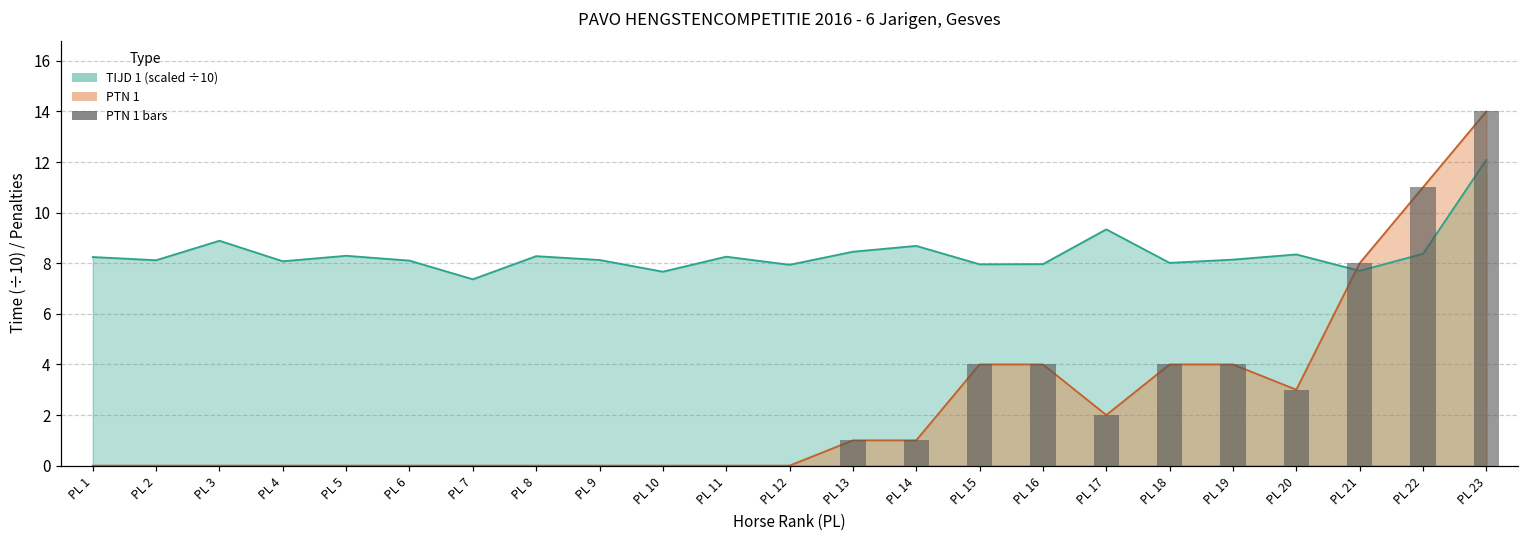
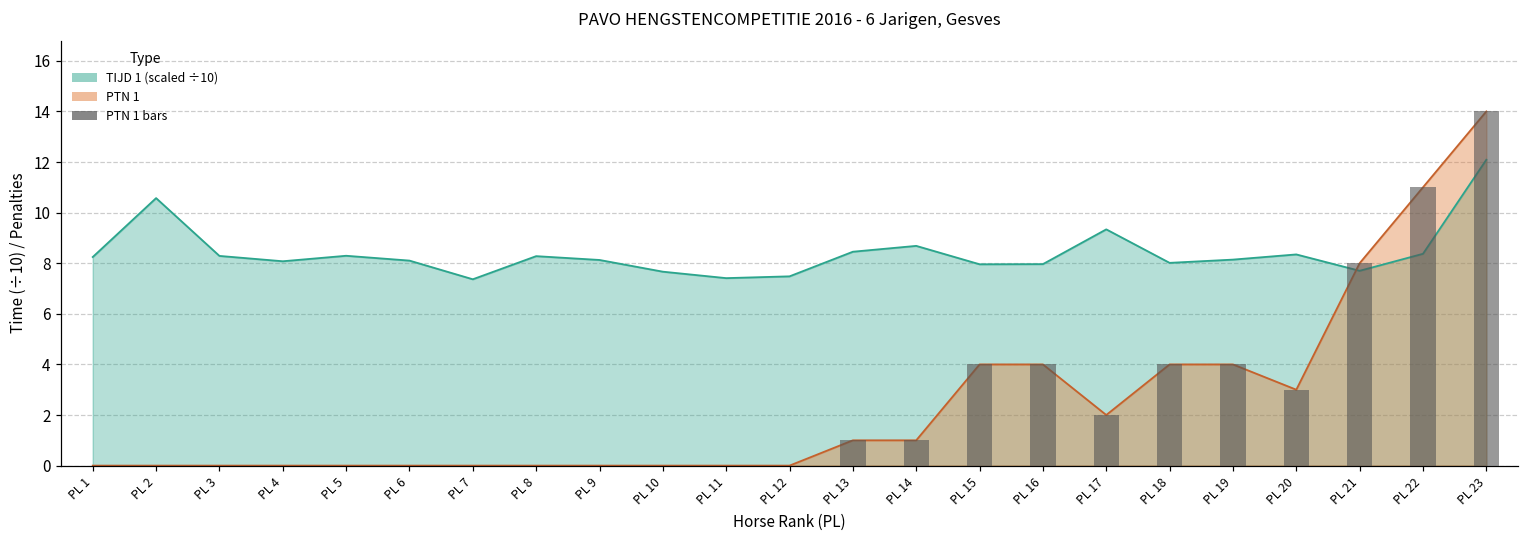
  {
    "TIJD 1 (scaled ÷10)": {
      "PL 1": 8.2,
-     "PL 2": 8.1,
-     "PL 3": 8.9,
+     "PL 2": 10.6,
+     "PL 3": 8.3,
      "PL 4": 8.1,
      "PL 5": 8.3,
      "PL 6": 8.1,
      "PL 7": 7.4,
      "PL 8": 8.3,
      "PL 9": 8.1,
      "PL 10": 7.7,
-     "PL 11": 8.3,
-     "PL 12": 7.9,
+     "PL 11": 7.4,
+     "PL 12": 7.5,
      "PL 13": 8.5,
      "PL 14": 8.7,
      "PL 15": 8.0,
      "PL 16": 8.0,
      "PL 17": 9.3,
      "PL 18": 8.0,
      "PL 19": 8.1,
      "PL 20": 8.3,
      "PL 21": 7.7,
      "PL 22": 8.4,
      "PL 23": 12.1
    },
    "PTN 1": {
      "PL 1": 0.0,
      "PL 2": 0.0,
      "PL 3": 0.0,
      "PL 4": 0.0,
      "PL 5": 0.0,
      "PL 6": 0.0,
      "PL 7": 0.0,
      "PL 8": 0.0,
      "PL 9": 0.0,
      "PL 10": 0.0,
      "PL 11": 0.0,
      "PL 12": 0.0,
      "PL 13": 1.0,
      "PL 14": 1.0,
      "PL 15": 4.0,
      "PL 16": 4.0,
      "PL 17": 2.0,
      "PL 18": 4.0,
      "PL 19": 4.0,
      "PL 20": 3.0,
      "PL 21": 8.0,
      "PL 22": 11.0,
      "PL 23": 14.0
    }
  }
